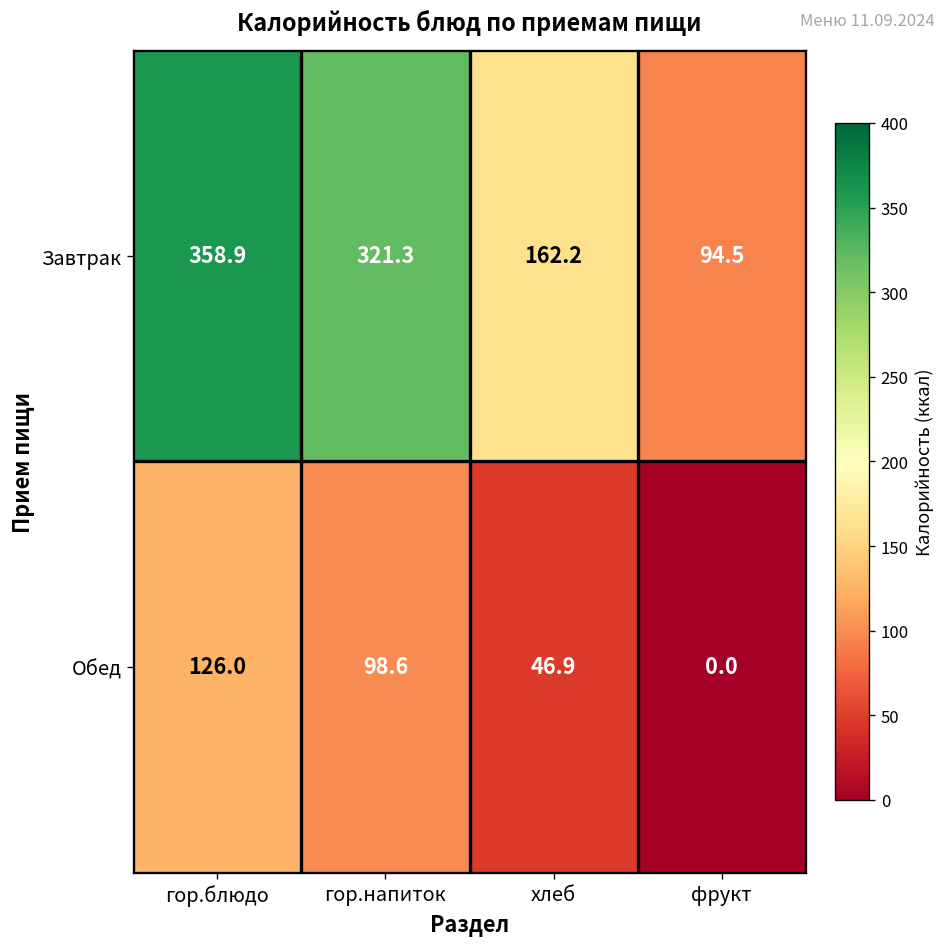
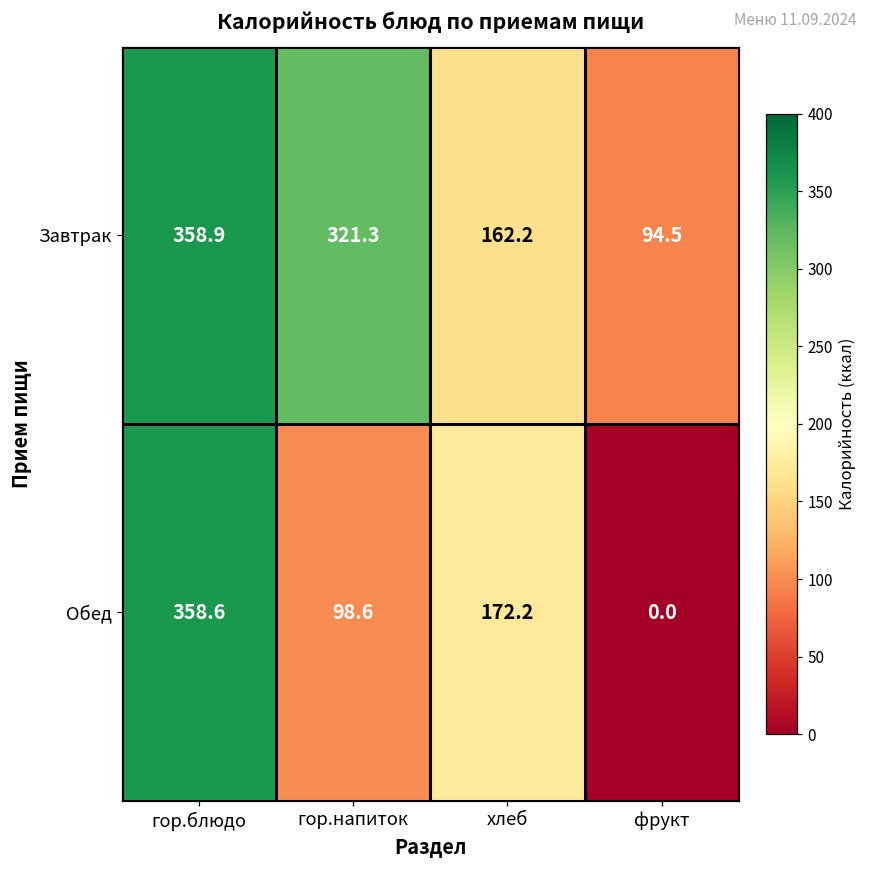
  {
    "Завтрак": {
      "гор.блюдо": 358.9,
      "гор.напиток": 321.3,
      "хлеб": 162.2,
      "фрукт": 94.5
    },
    "Обед": {
-     "гор.блюдо": 126.0,
+     "гор.блюдо": 358.6,
      "гор.напиток": 98.6,
-     "хлеб": 46.9,
+     "хлеб": 172.2,
      "фрукт": 0.0
    }
  }
